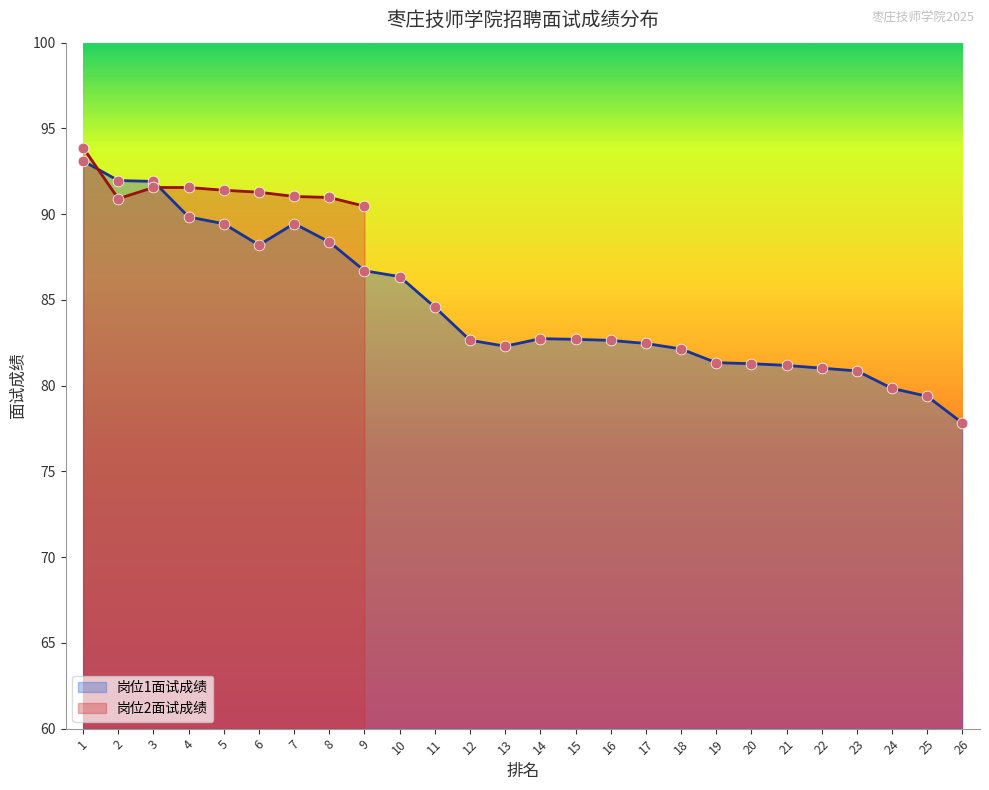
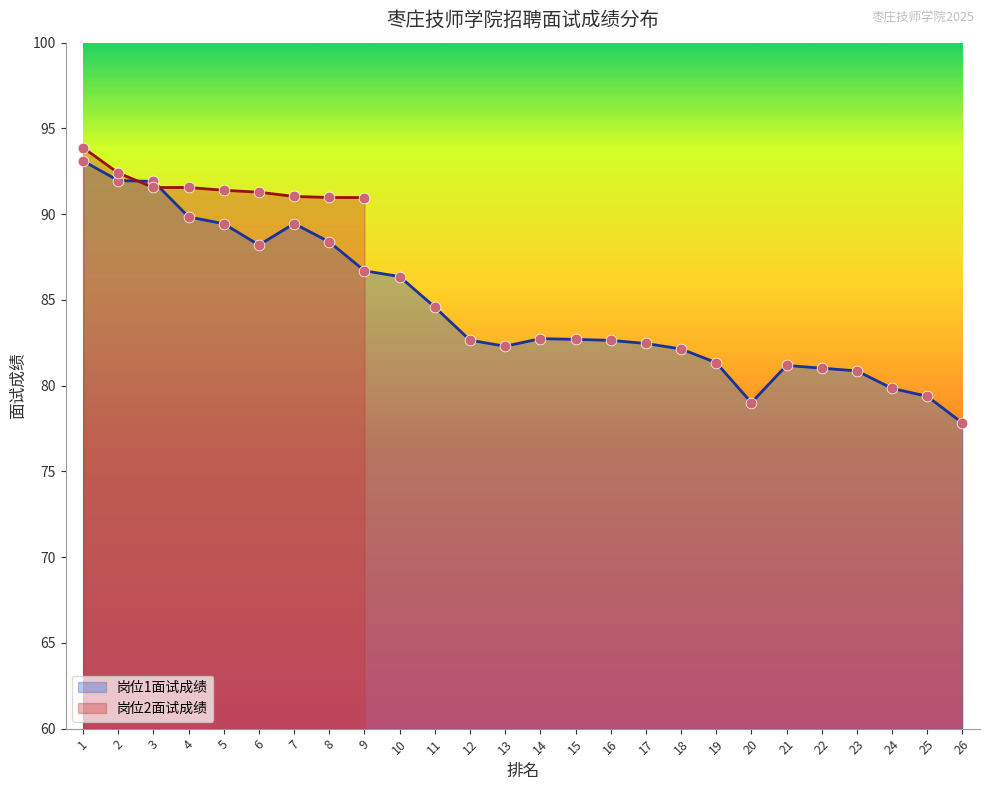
  {
    "岗位1面试成绩": {
      "1": 93.1,
      "2": 92.0,
      "3": 91.9,
      "4": 89.8,
      "5": 89.4,
      "6": 88.2,
      "7": 89.5,
      "8": 88.4,
      "9": 86.7,
      "10": 86.4,
      "11": 84.6,
      "12": 82.7,
      "13": 82.3,
      "14": 82.7,
      "15": 82.7,
      "16": 82.6,
      "17": 82.5,
      "18": 82.1,
      "19": 81.3,
-     "20": 81.3,
+     "20": 79.0,
      "21": 81.2,
      "22": 81.0,
      "23": 80.9,
      "24": 79.8,
      "25": 79.4,
      "26": 77.8
    },
    "岗位2面试成绩": {
      "1": 93.9,
-     "2": 90.9,
+     "2": 92.4,
      "3": 91.6,
      "4": 91.6,
      "5": 91.4,
      "6": 91.3,
      "7": 91.0,
      "8": 91.0,
-     "9": 90.5
+     "9": 91.0
    }
  }
